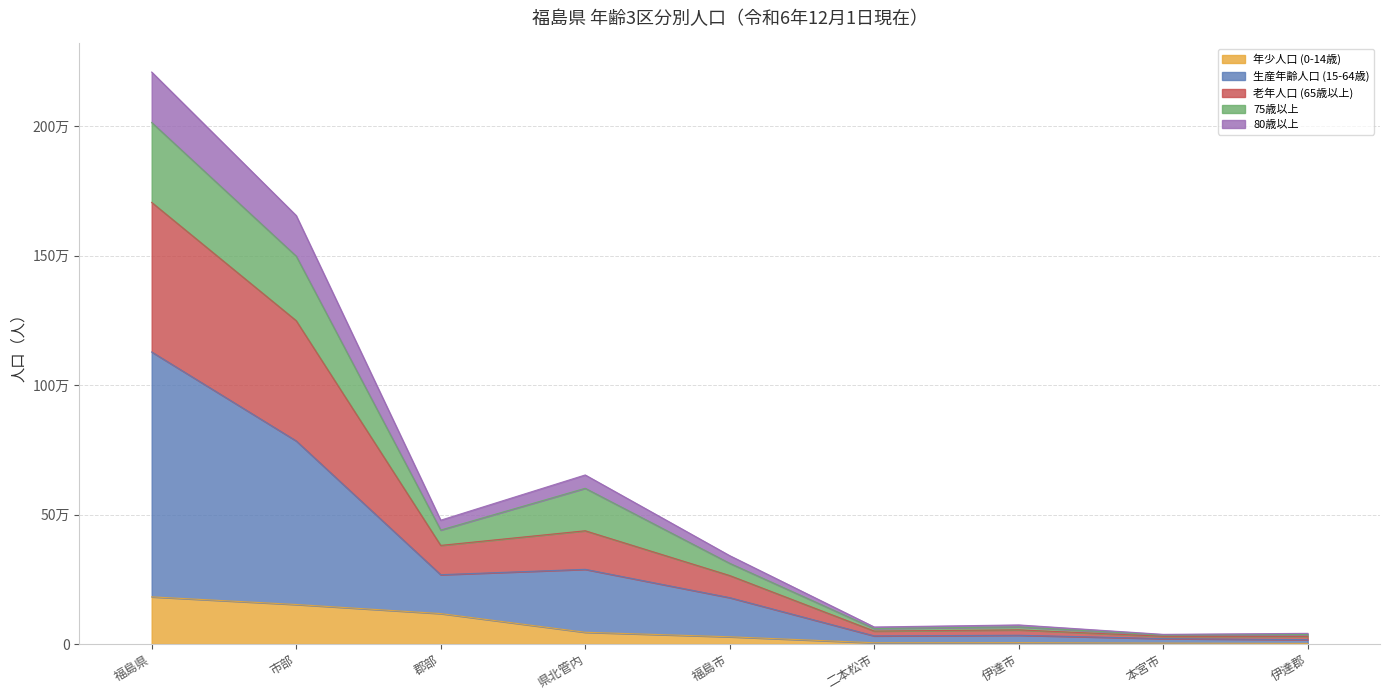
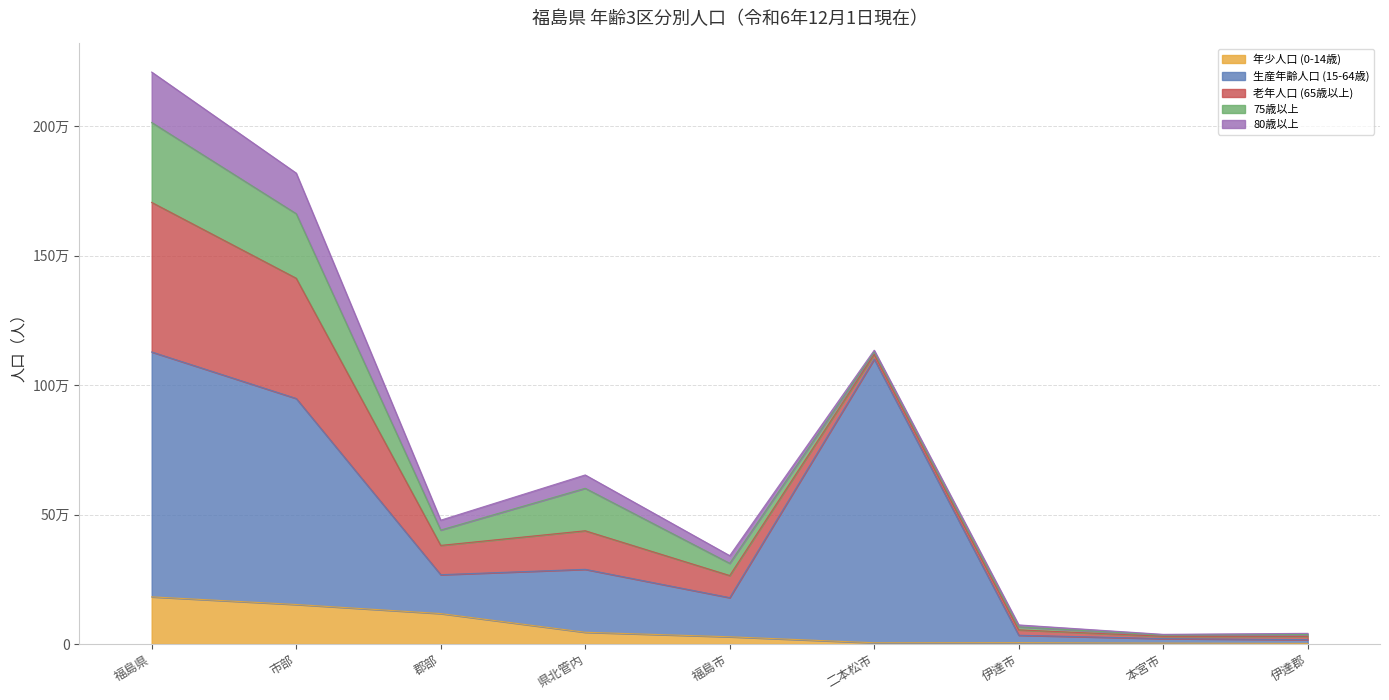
  {
    "年少人口 (0-14歳)": {
      "福島県": "18万",
      "市部": "15万",
      "郡部": "12万",
      "県北管内": "5万",
      "福島市": "3万",
      "二本松市": "0万",
      "伊達市": "1万",
      "本宮市": "0万",
      "伊達郡": "0万"
    },
    "生産年齢人口 (15-64歳)": {
      "福島県": "95万",
-     "市部": "63万",
+     "市部": "80万",
      "郡部": "15万",
      "県北管内": "24万",
      "福島市": "15万",
-     "二本松市": "3万",
+     "二本松市": "110万",
      "伊達市": "3万",
      "伊達郡": "1万"
    },
    "老年人口 (65歳以上)": {
      "福島県": "58万",
      "市部": "46万",
      "郡部": "11万",
      "県北管内": "15万",
      "福島市": "9万",
      "伊達市": "2万"
    },
    "75歳以上": {
      "福島県": "31万",
      "市部": "25万",
      "郡部": "6万",
      "県北管内": "16万",
      "福島市": "5万"
    },
    "80歳以上": {
      "福島県": "19万",
      "市部": "16万",
      "郡部": "4万",
      "県北管内": "5万",
      "福島市": "3万"
    }
  }
